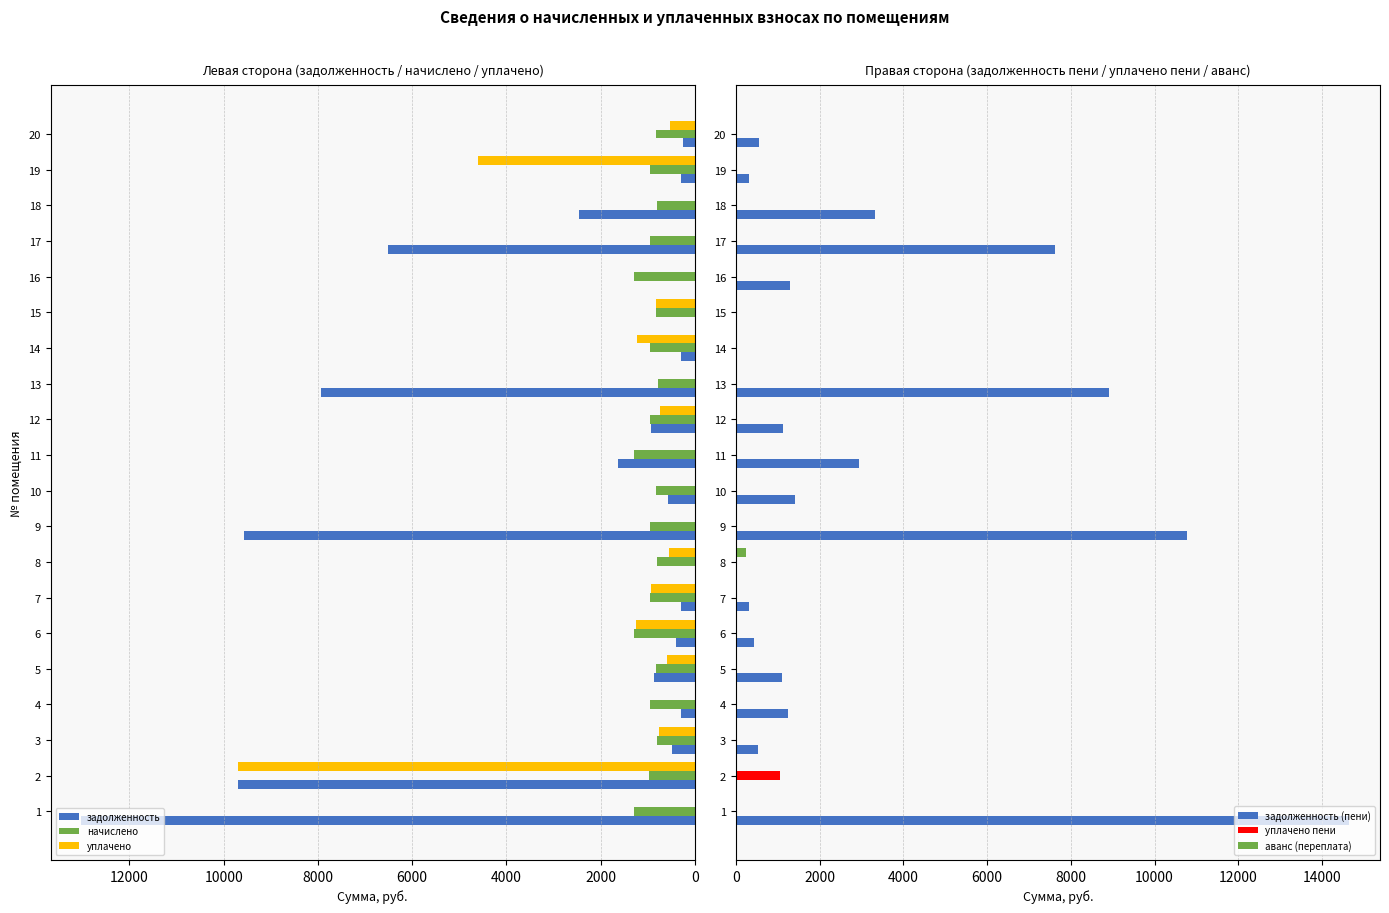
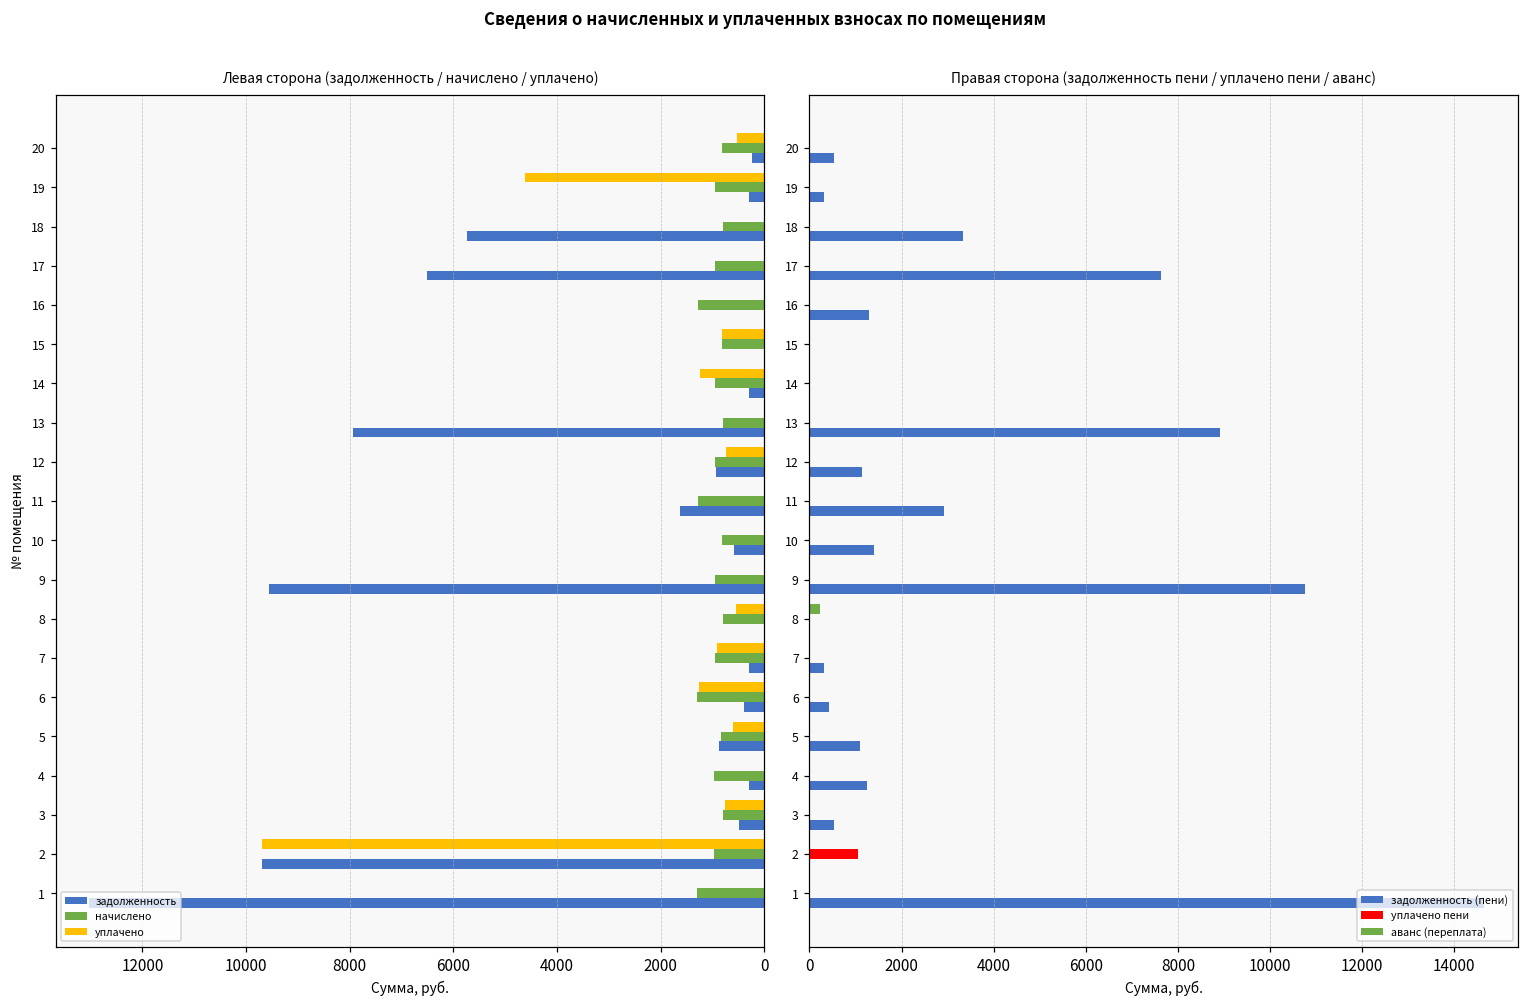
  {
    "Левая сторона (задолженность / начислено / уплачено)": {
      "задолженность": {
        "20": 200,
        "19": 300,
-       "18": 2500,
+       "18": 5700,
        "17": 6500,
        "16": 0,
        "15": 0,
        "14": 300,
        "13": 7900,
        "12": 900,
        "11": 1600,
        "10": 600,
        "9": 9600,
        "8": 0,
        "7": 300,
        "6": 400,
        "5": 900,
        "4": 300,
        "3": 500,
        "2": 9700
      },
      "начислено": {
        "20": 800,
        "19": 900,
        "18": 800,
        "17": 900,
        "16": 1300,
        "15": 800,
        "14": 900,
        "13": 800,
        "12": 1000,
        "11": 1300,
        "10": 800,
        "9": 1000,
        "8": 800,
        "7": 1000,
        "6": 1300,
        "5": 800,
        "4": 1000,
        "3": 800,
        "2": 1000,
        "1": 1300
      },
      "уплачено": {
        "20": 500,
        "19": 4600,
        "18": 0,
        "17": 0,
        "16": 0,
        "15": 800,
        "14": 1200,
        "13": 0,
        "12": 700,
        "11": 0,
        "10": 0,
        "9": 0,
        "8": 600,
        "7": 900,
        "6": 1300,
        "5": 600,
        "4": 0,
        "3": 800,
        "2": 9700,
        "1": 0
      }
    },
    "Правая сторона (задолженность пени / уплачено пени / аванс)": {
      "задолженность (пени)": {
        "20": 500,
        "19": 300,
        "18": 3300,
        "17": 7600,
        "16": 1300,
        "15": 0,
        "14": 0,
        "13": 8900,
        "12": 1100,
        "11": 2900,
        "10": 1400,
        "9": 10800,
        "8": 0,
        "7": 300,
        "6": 400,
        "5": 1100,
        "4": 1300,
        "3": 500,
        "2": 0
      },
      "уплачено пени": {
        "20": 0,
        "19": 0,
        "18": 0,
        "17": 0,
        "16": 0,
        "15": 0,
        "14": 0,
        "13": 0,
        "12": 0,
        "11": 0,
        "10": 0,
        "9": 0,
        "8": 0,
        "7": 0,
        "6": 0,
        "5": 0,
        "4": 0,
        "2": 1100,
        "1": 0
      },
      "аванс (переплата)": {
        "20": 0,
        "19": 0,
        "18": 0,
        "17": 0,
        "15": 0,
        "14": 0,
        "13": 0,
        "12": 0,
        "11": 0,
        "10": 0,
        "9": 0,
        "8": 200,
        "7": 0,
        "6": 0,
        "5": 0,
        "4": 0,
        "3": 0,
        "2": 0,
        "1": 0
      }
    }
  }
